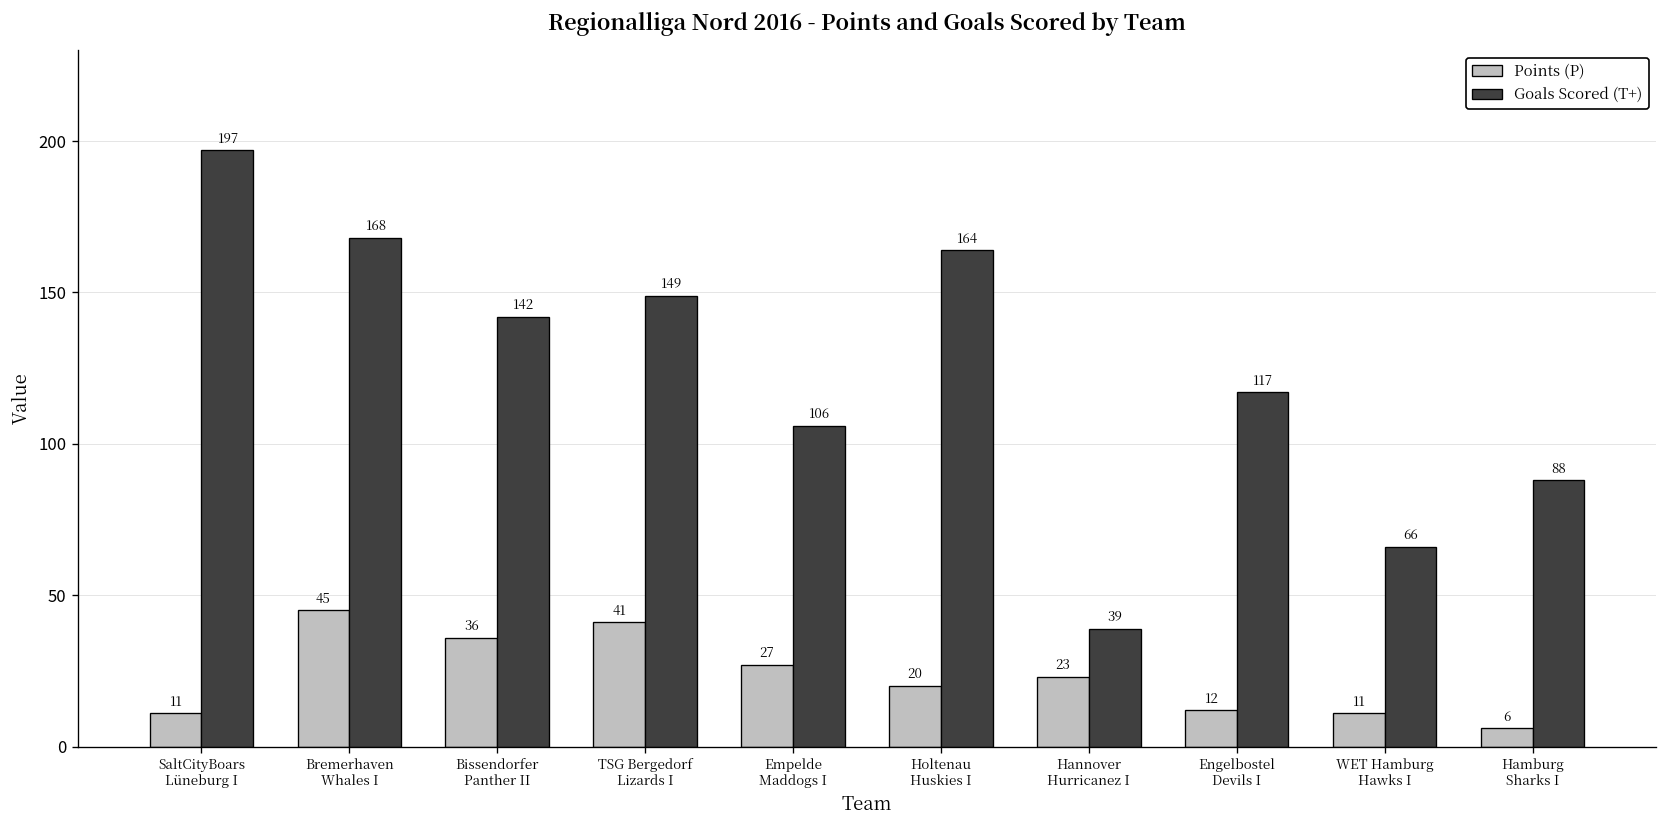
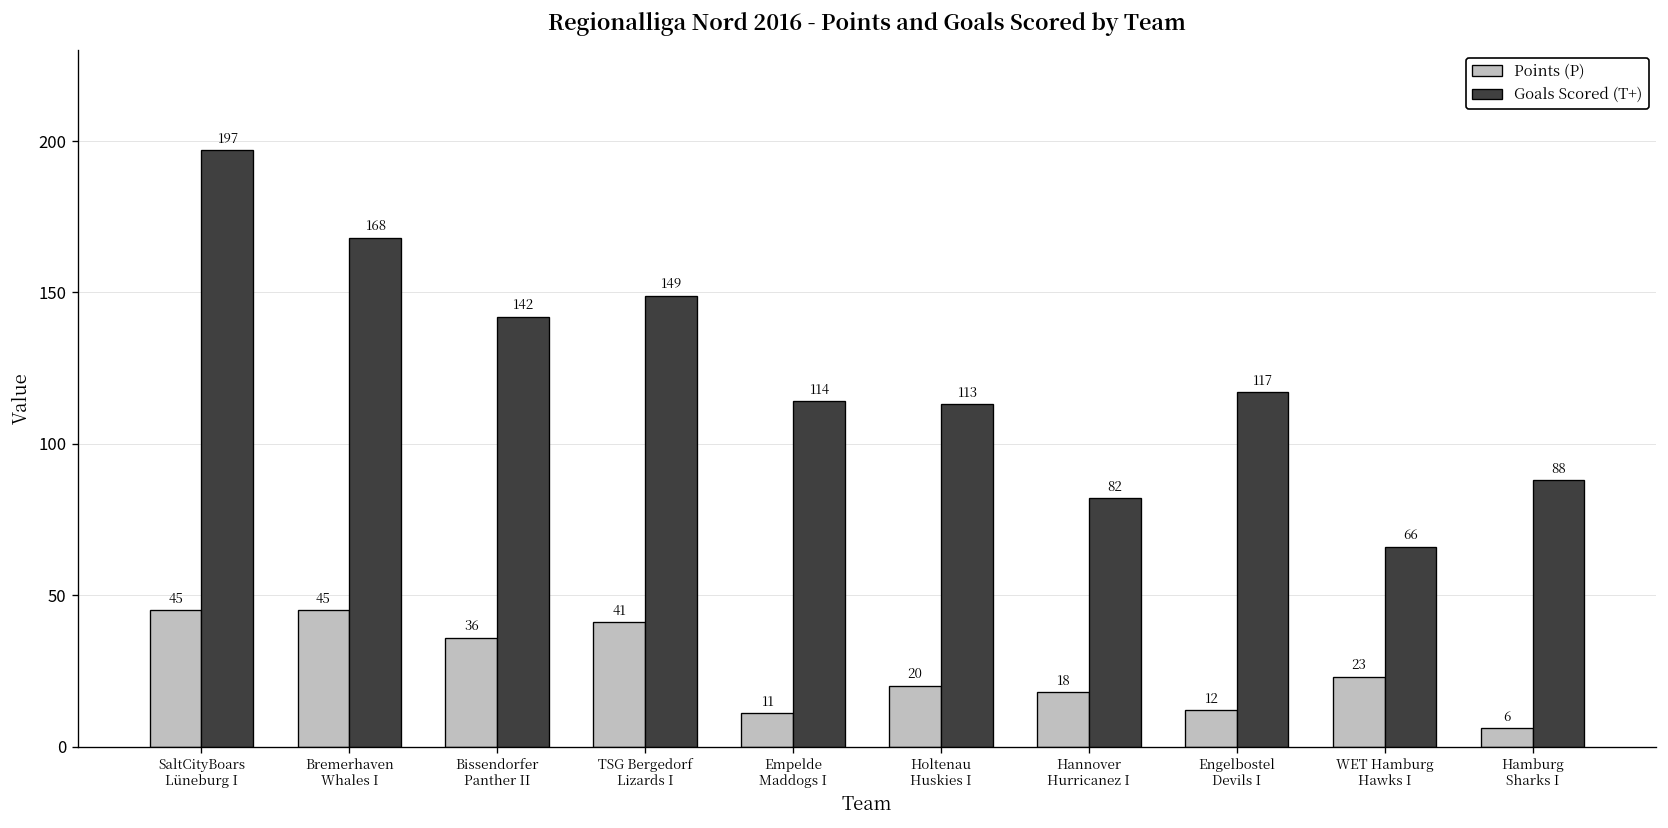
  {
    "Points (P)": {
-     "SaltCityBoars Lüneburg I": 11,
+     "SaltCityBoars Lüneburg I": 45,
      "Bremerhaven Whales I": 45,
      "Bissendorfer Panther II": 36,
      "TSG Bergedorf Lizards I": 41,
-     "Empelde Maddogs I": 27,
+     "Empelde Maddogs I": 11,
      "Holtenau Huskies I": 20,
-     "Hannover Hurricanez I": 23,
+     "Hannover Hurricanez I": 18,
      "Engelbostel Devils I": 12,
-     "WET Hamburg Hawks I": 11,
+     "WET Hamburg Hawks I": 23,
      "Hamburg Sharks I": 6
    },
    "Goals Scored (T+)": {
      "SaltCityBoars Lüneburg I": 197,
      "Bremerhaven Whales I": 168,
      "Bissendorfer Panther II": 142,
      "TSG Bergedorf Lizards I": 149,
-     "Empelde Maddogs I": 106,
-     "Holtenau Huskies I": 164,
-     "Hannover Hurricanez I": 39,
+     "Empelde Maddogs I": 114,
+     "Holtenau Huskies I": 113,
+     "Hannover Hurricanez I": 82,
      "Engelbostel Devils I": 117,
      "WET Hamburg Hawks I": 66,
      "Hamburg Sharks I": 88
    }
  }
